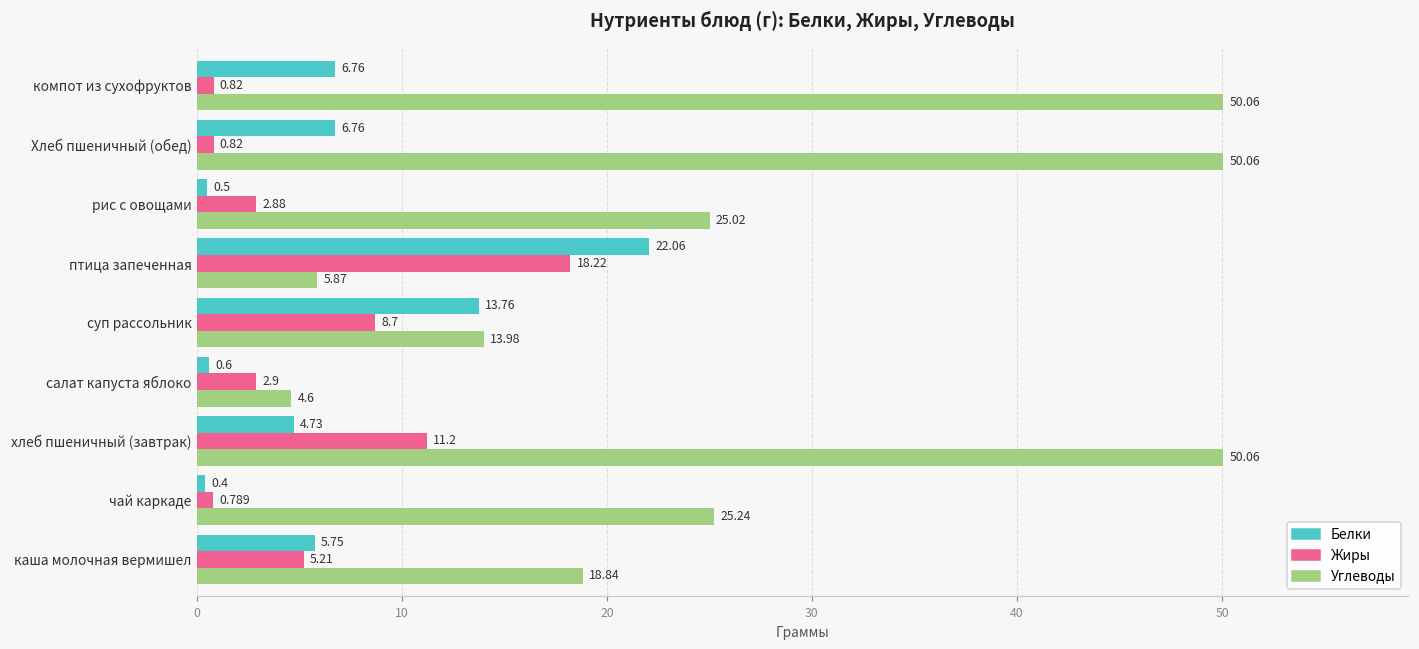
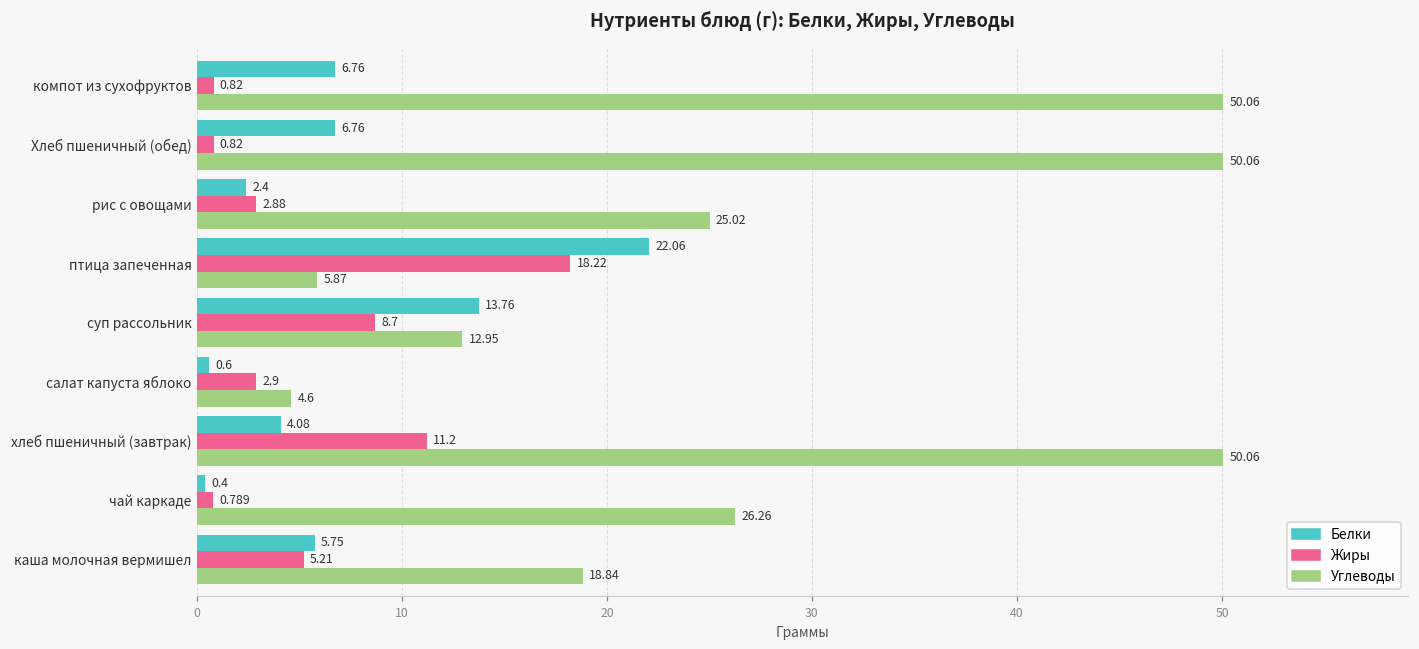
  {
    "Белки": {
      "компот из сухофруктов": 6.76,
      "Хлеб пшеничный (обед)": 6.76,
-     "рис с овощами": 0.5,
+     "рис с овощами": 2.4,
      "птица запеченная": 22.06,
      "суп рассольник": 13.76,
      "салат капуста яблоко": 0.6,
-     "хлеб пшеничный (завтрак)": 4.73,
+     "хлеб пшеничный (завтрак)": 4.08,
      "чай каркаде": 0.4,
      "каша молочная вермишел": 5.75
    },
    "Жиры": {
      "компот из сухофруктов": 0.82,
      "Хлеб пшеничный (обед)": 0.82,
      "рис с овощами": 2.88,
      "птица запеченная": 18.22,
      "суп рассольник": 8.7,
      "салат капуста яблоко": 2.9,
      "хлеб пшеничный (завтрак)": 11.2,
      "чай каркаде": 0.789,
      "каша молочная вермишел": 5.21
    },
    "Углеводы": {
      "компот из сухофруктов": 50.06,
      "Хлеб пшеничный (обед)": 50.06,
      "рис с овощами": 25.02,
      "птица запеченная": 5.87,
-     "суп рассольник": 13.98,
+     "суп рассольник": 12.95,
      "салат капуста яблоко": 4.6,
      "хлеб пшеничный (завтрак)": 50.06,
-     "чай каркаде": 25.24,
+     "чай каркаде": 26.26,
      "каша молочная вермишел": 18.84
    }
  }
